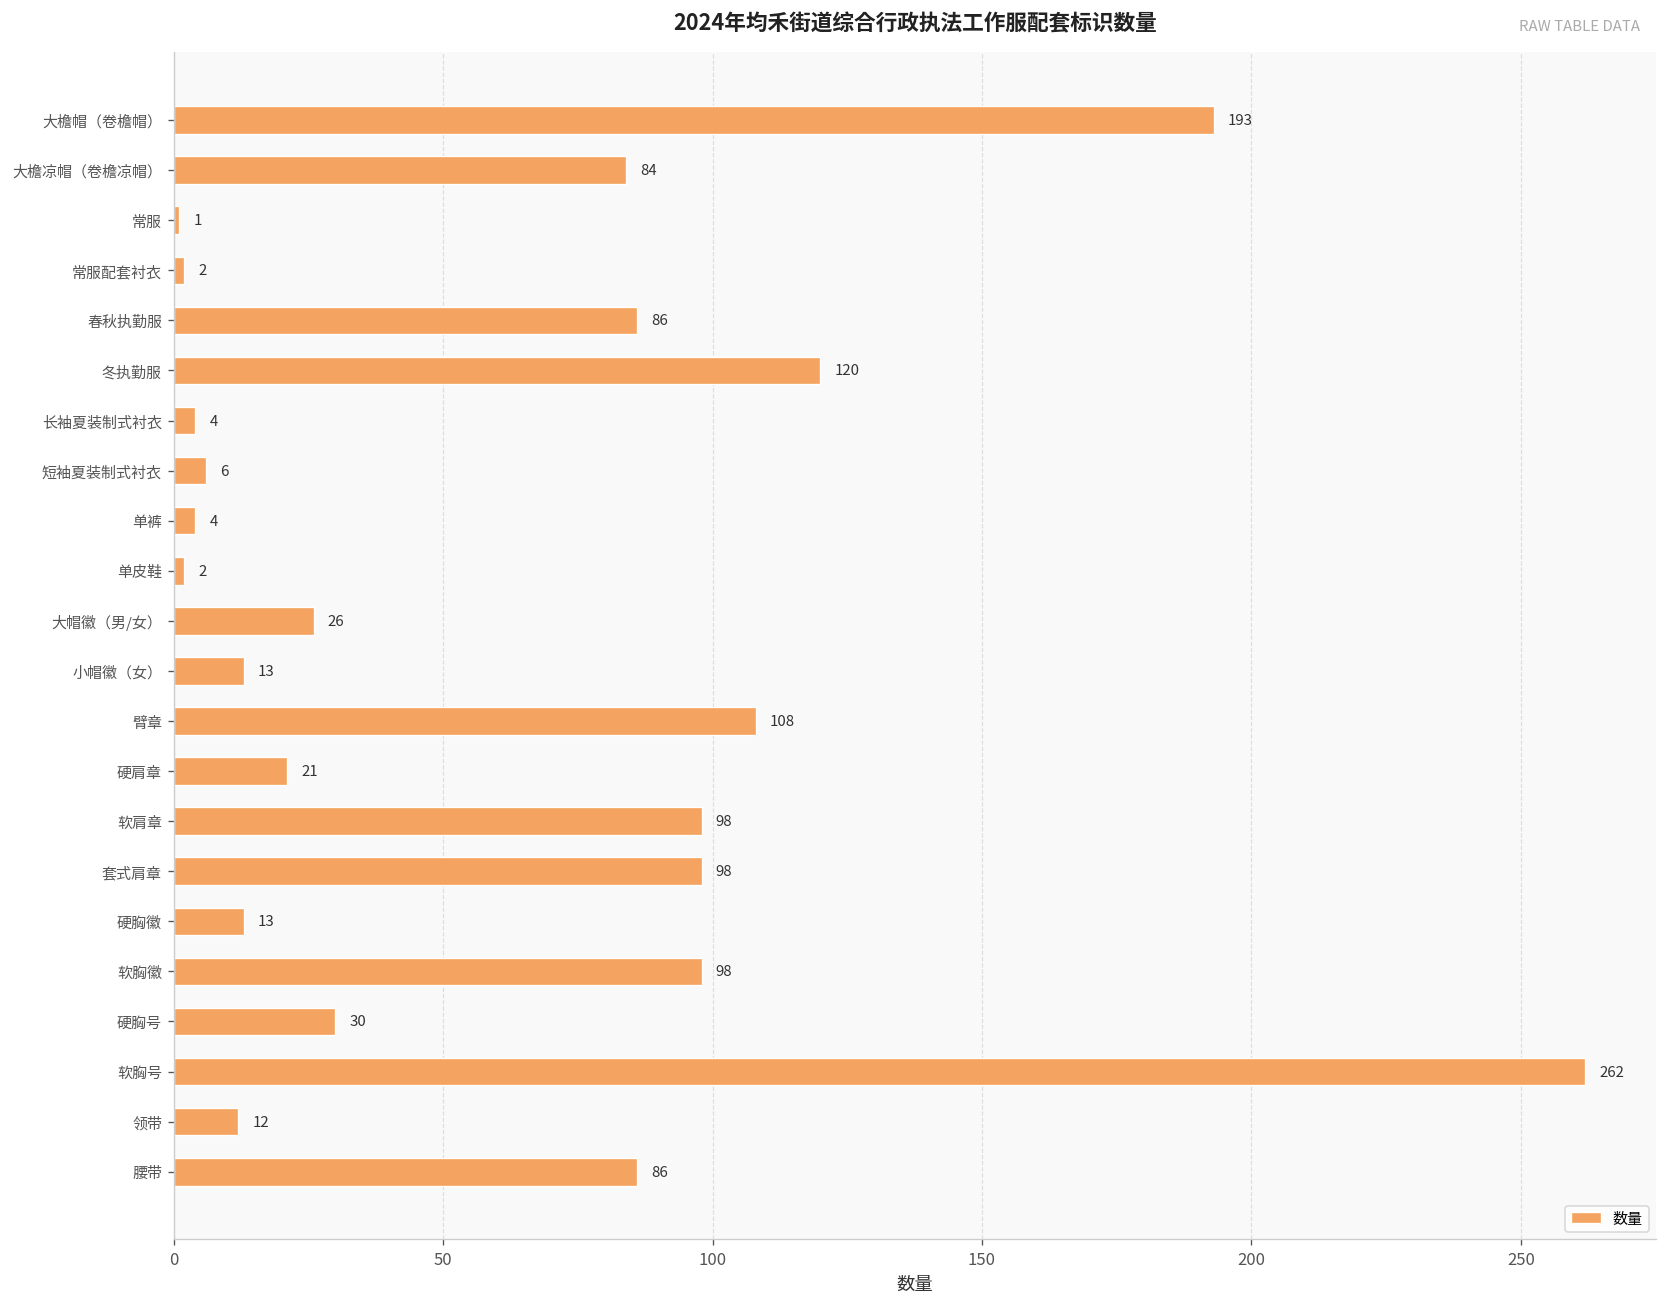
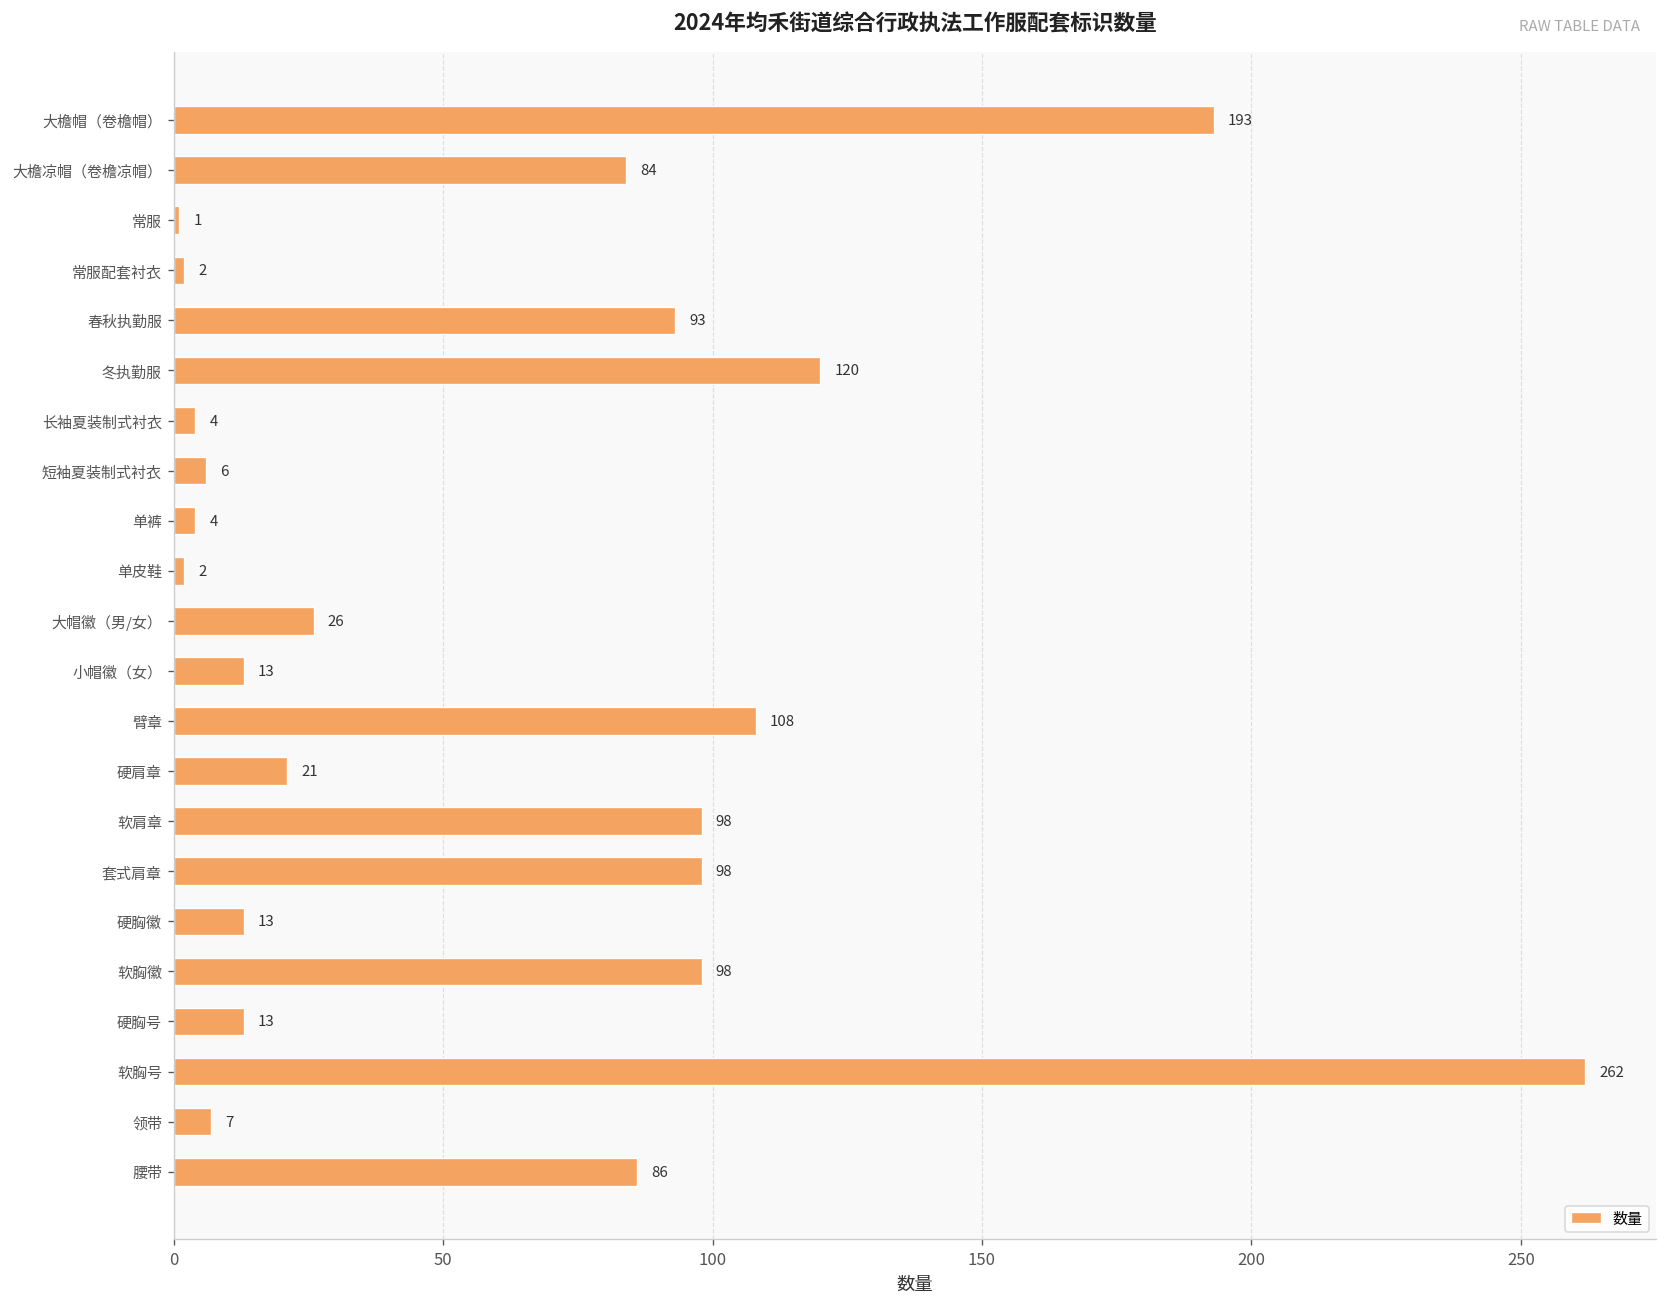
  {
    "大檐帽（卷檐帽）": 193,
    "大檐凉帽（卷檐凉帽）": 84,
    "常服": 1,
    "常服配套衬衣": 2,
-   "春秋执勤服": 86,
+   "春秋执勤服": 93,
    "冬执勤服": 120,
    "长袖夏装制式衬衣": 4,
    "短袖夏装制式衬衣": 6,
    "单裤": 4,
    "单皮鞋": 2,
    "大帽徽（男/女）": 26,
    "小帽徽（女）": 13,
    "臂章": 108,
    "硬肩章": 21,
    "软肩章": 98,
    "套式肩章": 98,
    "硬胸徽": 13,
    "软胸徽": 98,
-   "硬胸号": 30,
+   "硬胸号": 13,
    "软胸号": 262,
-   "领带": 12,
+   "领带": 7,
    "腰带": 86
  }
